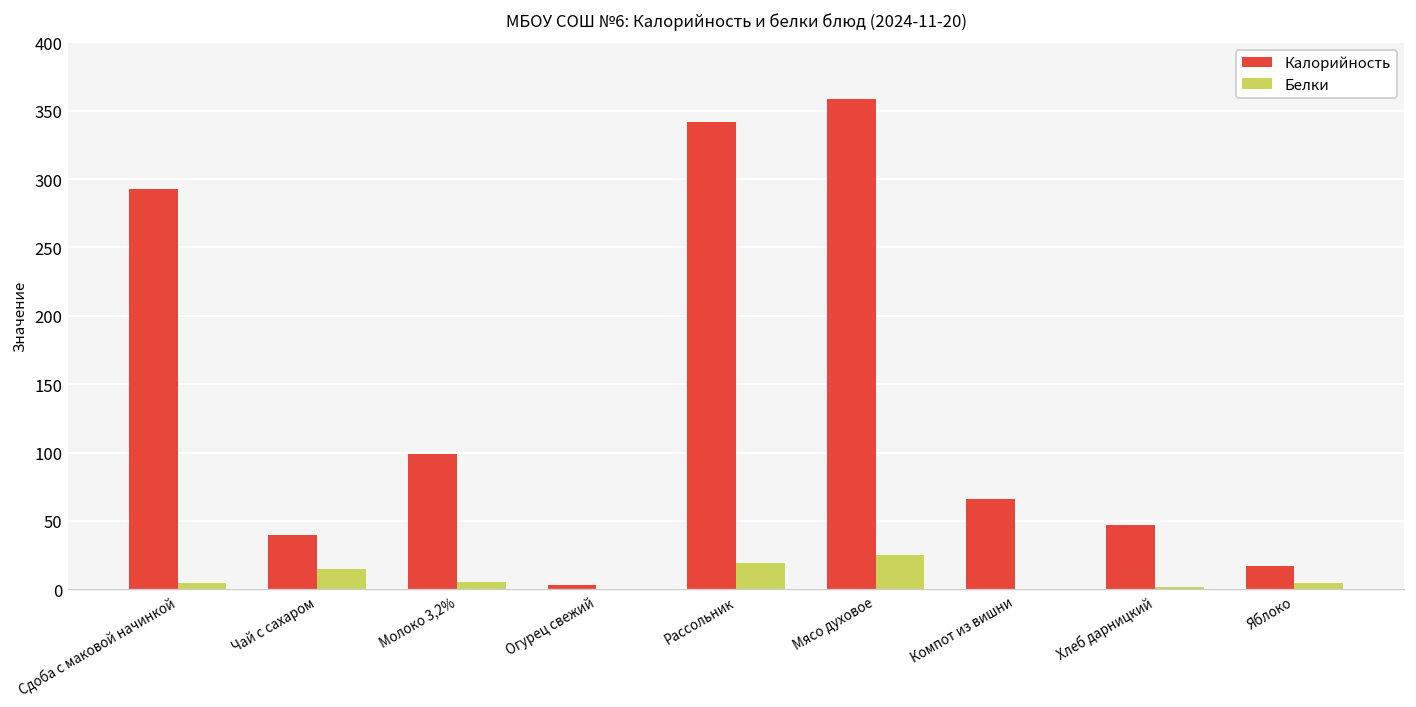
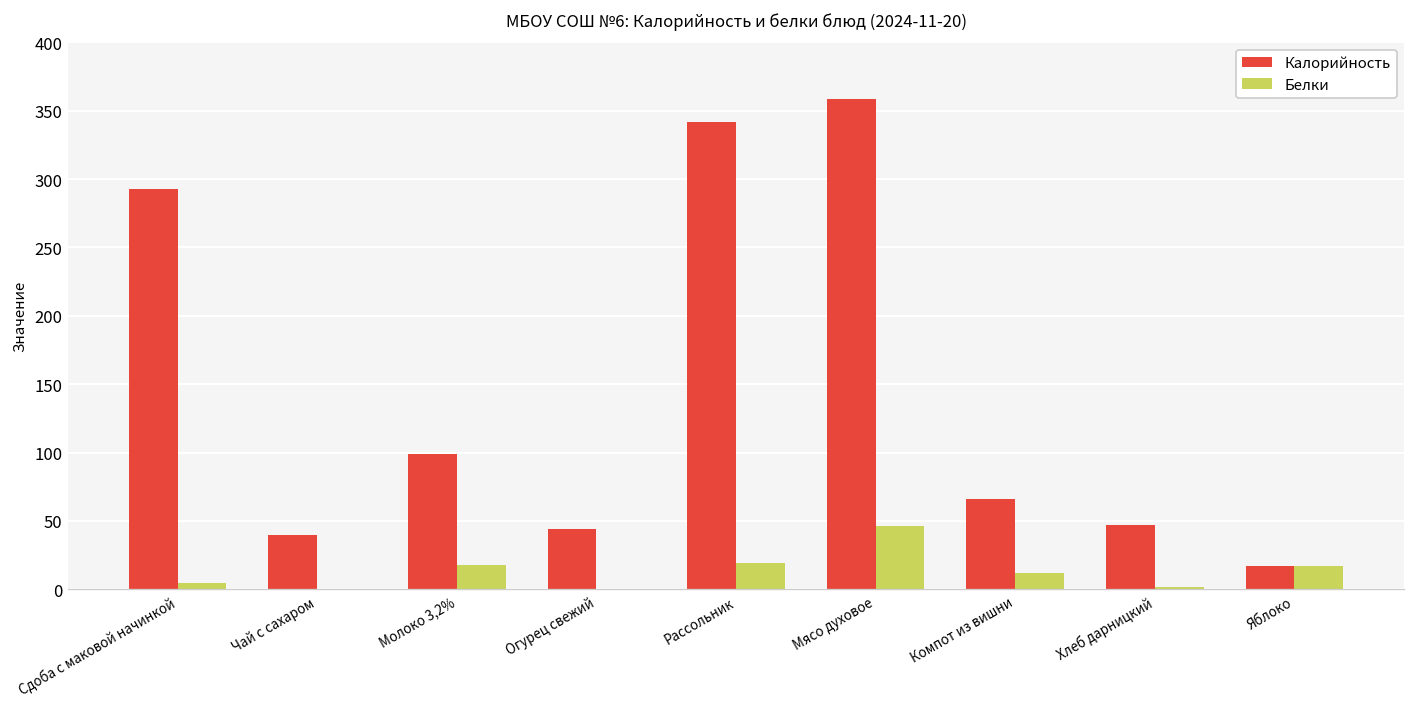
  {
    "Калорийность": {
      "Сдоба с маковой начинкой": 293,
      "Чай с сахаром": 40,
      "Молоко 3,2%": 99,
-     "Огурец свежий": 3,
+     "Огурец свежий": 44,
      "Рассольник": 341,
      "Мясо духовое": 359,
      "Компот из вишни": 66,
      "Хлеб дарницкий": 47,
      "Яблоко": 17
    },
    "Белки": {
      "Сдоба с маковой начинкой": 5,
-     "Чай с сахаром": 15,
-     "Молоко 3,2%": 6,
+     "Чай с сахаром": 1,
+     "Молоко 3,2%": 18,
      "Рассольник": 19,
-     "Мясо духовое": 25,
-     "Компот из вишни": 1,
-     "Яблоко": 5
+     "Мясо духовое": 46,
+     "Компот из вишни": 12,
+     "Яблоко": 17
    }
  }
